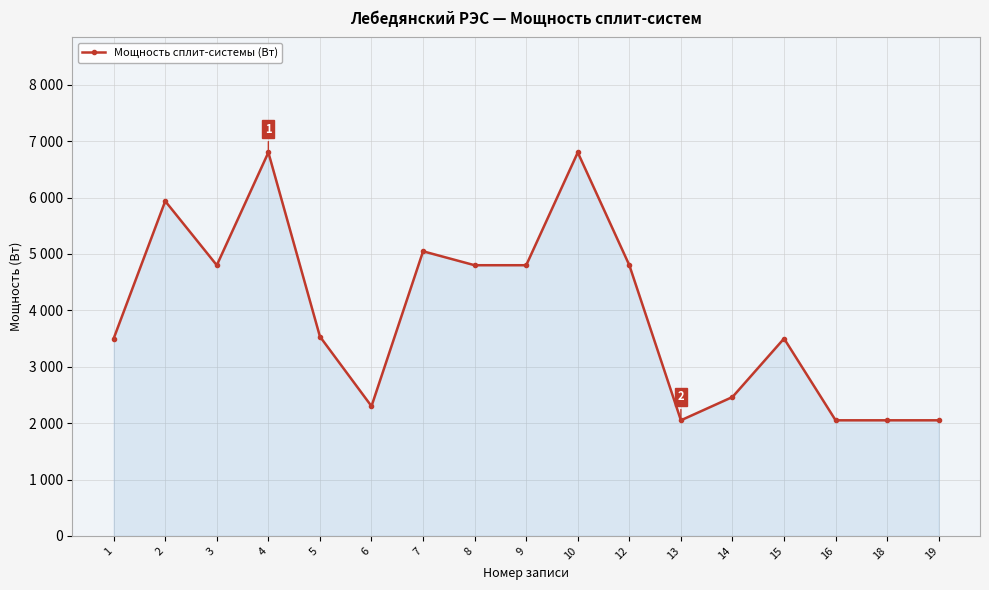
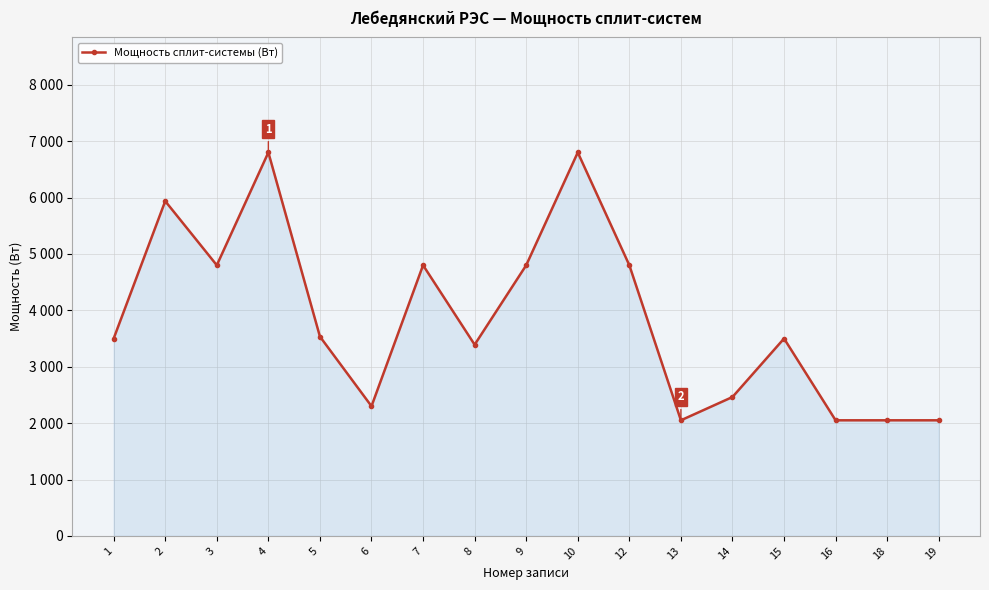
  {
    "1": 3500,
    "2": 5900,
    "3": 4800,
    "5": 3500,
    "6": 2300,
-   "7": 5000,
-   "8": 4800,
+   "7": 4800,
+   "8": 3400,
    "9": 4800,
    "10": 6800,
    "12": 4800,
    "14": 2500,
    "15": 3500,
    "16": 2100,
    "18": 2100,
    "19": 2100
  }
